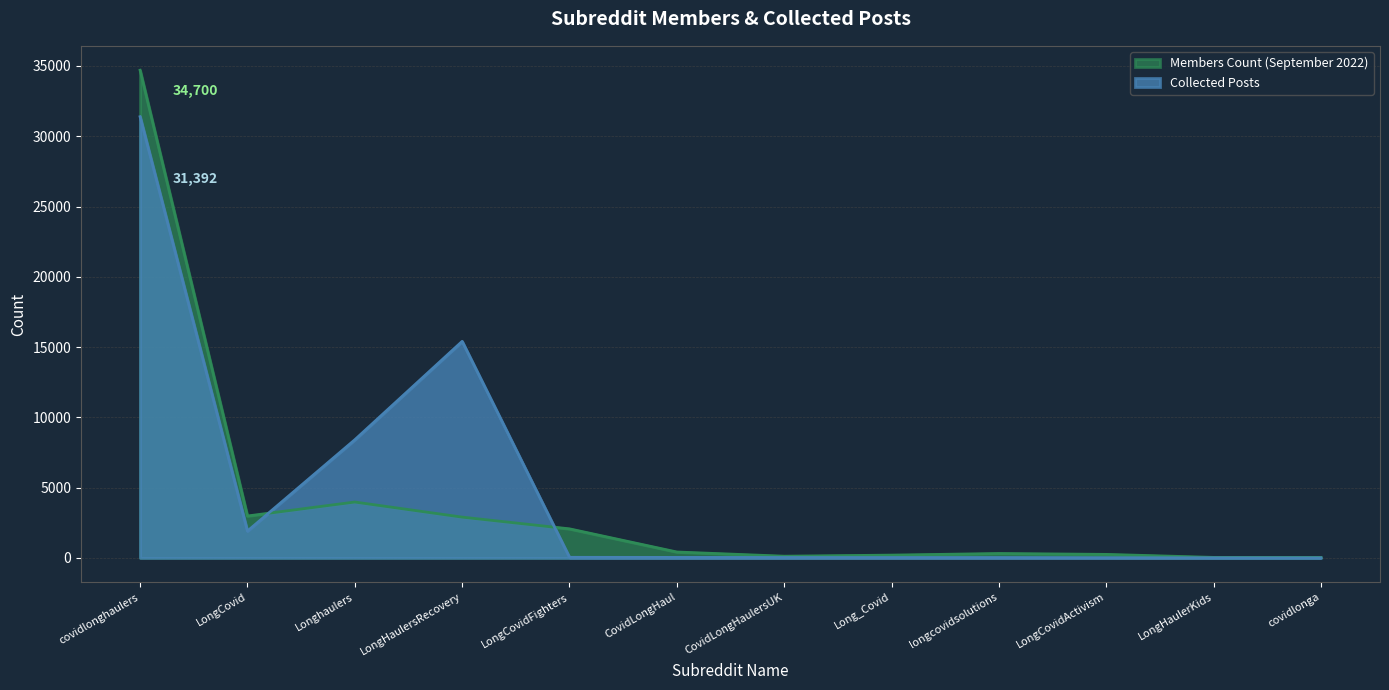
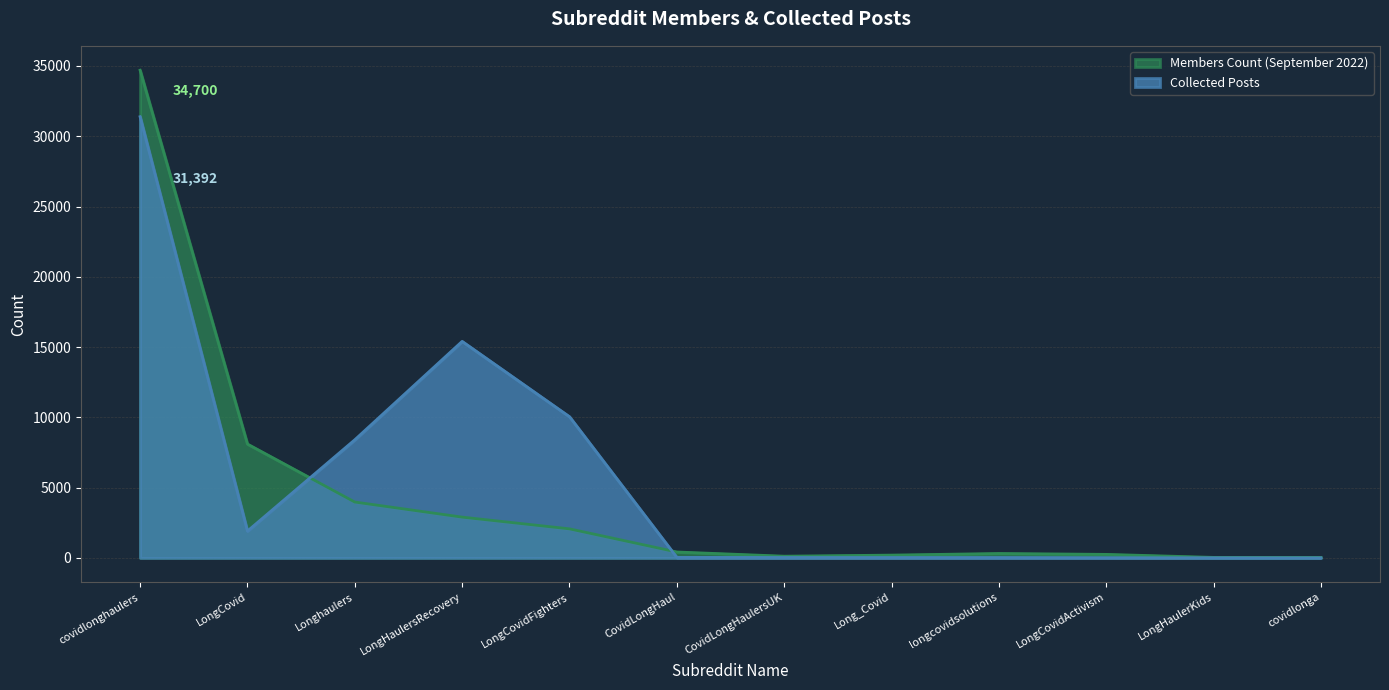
  {
    "Members Count (September 2022)": {
      "covidlonghaulers": 34700,
-     "LongCovid": 3000,
+     "LongCovid": 8100,
      "Longhaulers": 4000,
      "LongHaulersRecovery": 2900,
      "LongCovidFighters": 2100,
      "CovidLongHaul": 400,
      "longcovidsolutions": 300,
      "LongCovidActivism": 200
    },
    "Collected Posts": {
      "covidlonghaulers": 31400,
      "LongCovid": 1900,
      "Longhaulers": 8400,
      "LongHaulersRecovery": 15400,
-     "LongCovidFighters": 0,
+     "LongCovidFighters": 10000,
      "CovidLongHaul": 0,
      "longcovidsolutions": 0,
      "LongCovidActivism": 0
    }
  }
